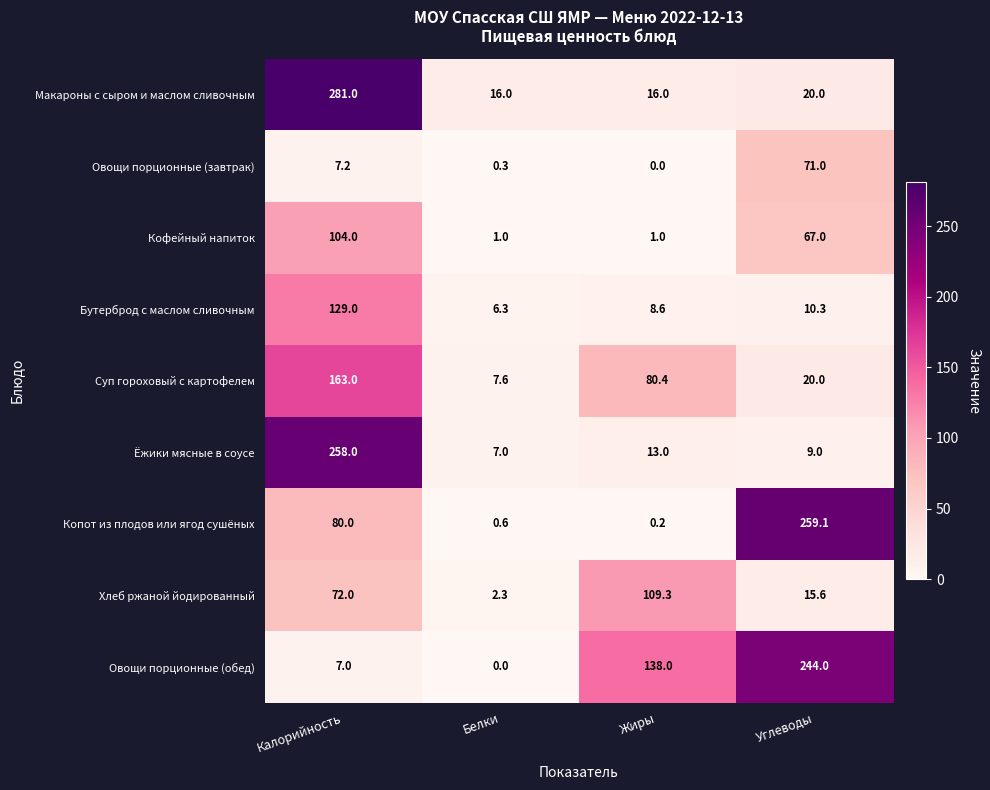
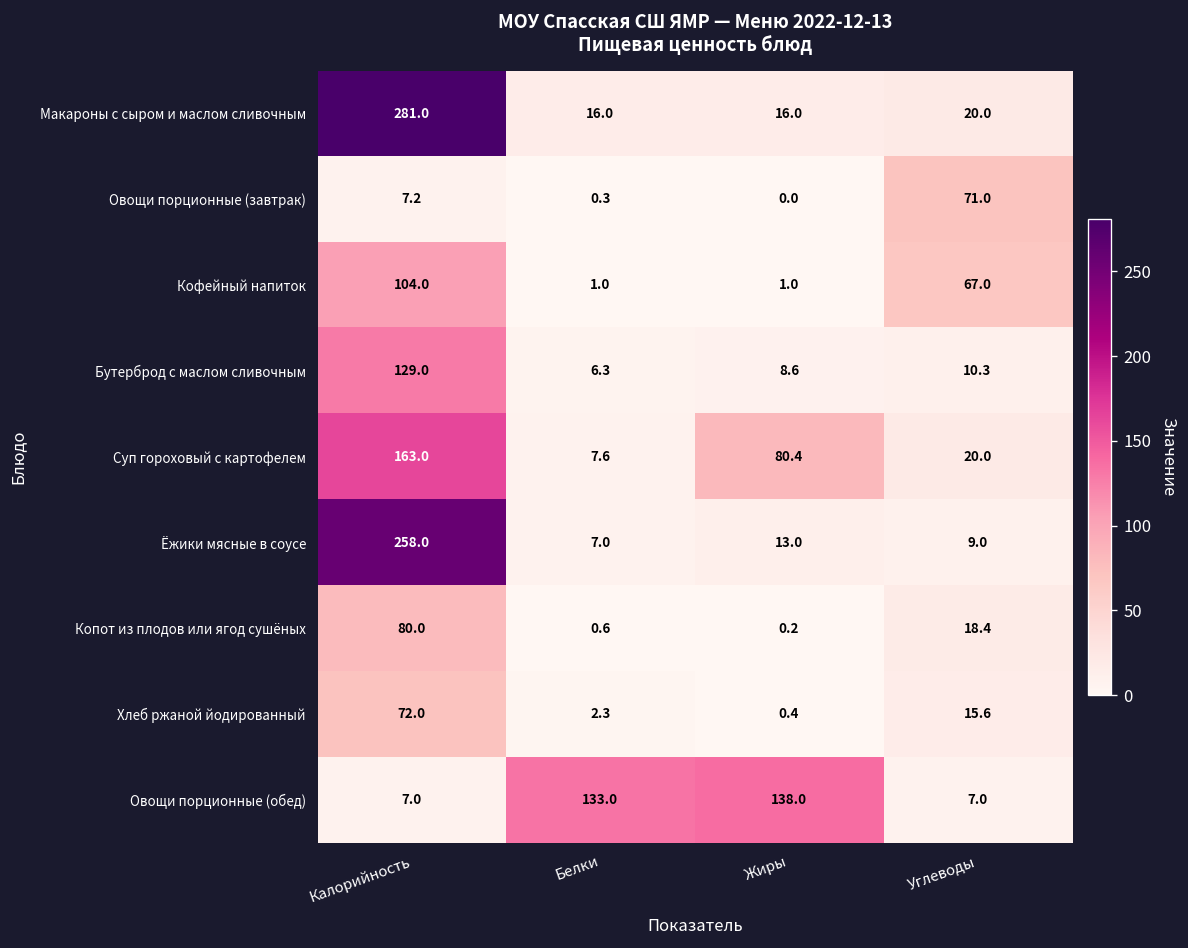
  {
    "Макароны с сыром и маслом сливочным": {
      "Калорийность": 281.0,
      "Белки": 16.0,
      "Жиры": 16.0,
      "Углеводы": 20.0
    },
    "Овощи порционные (завтрак)": {
      "Калорийность": 7.2,
      "Белки": 0.3,
      "Жиры": 0.0,
      "Углеводы": 71.0
    },
    "Кофейный напиток": {
      "Калорийность": 104.0,
      "Белки": 1.0,
      "Жиры": 1.0,
      "Углеводы": 67.0
    },
    "Бутерброд с маслом сливочным": {
      "Калорийность": 129.0,
      "Белки": 6.3,
      "Жиры": 8.6,
      "Углеводы": 10.3
    },
    "Суп гороховый с картофелем": {
      "Калорийность": 163.0,
      "Белки": 7.6,
      "Жиры": 80.4,
      "Углеводы": 20.0
    },
    "Ёжики мясные в соусе": {
      "Калорийность": 258.0,
      "Белки": 7.0,
      "Жиры": 13.0,
      "Углеводы": 9.0
    },
    "Копот из плодов или ягод сушёных": {
      "Калорийность": 80.0,
      "Белки": 0.6,
      "Жиры": 0.2,
-     "Углеводы": 259.1
+     "Углеводы": 18.4
    },
    "Хлеб ржаной йодированный": {
      "Калорийность": 72.0,
      "Белки": 2.3,
-     "Жиры": 109.3,
+     "Жиры": 0.4,
      "Углеводы": 15.6
    },
    "Овощи порционные (обед)": {
      "Калорийность": 7.0,
-     "Белки": 0.0,
+     "Белки": 133.0,
      "Жиры": 138.0,
-     "Углеводы": 244.0
+     "Углеводы": 7.0
    }
  }
